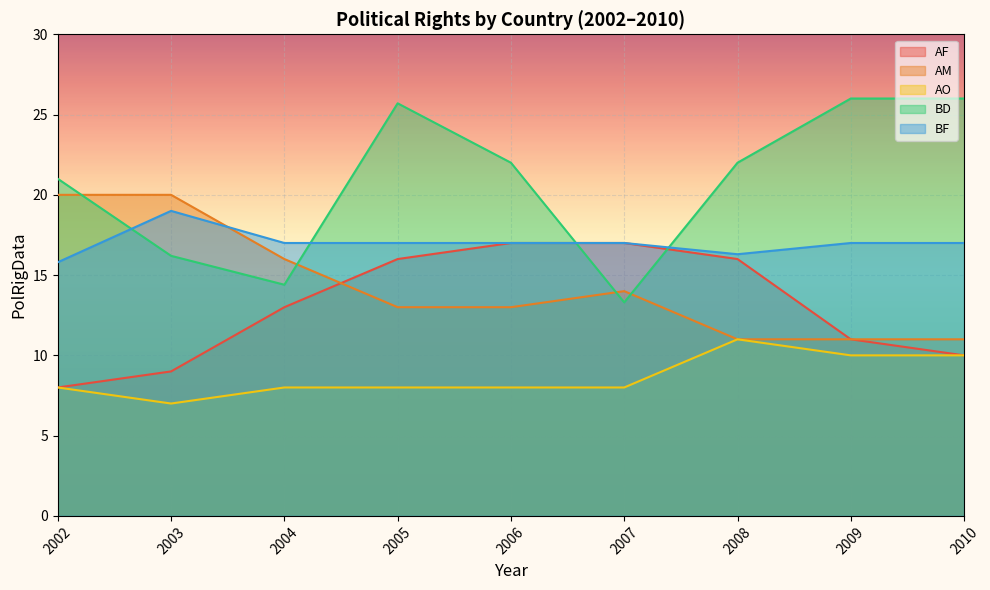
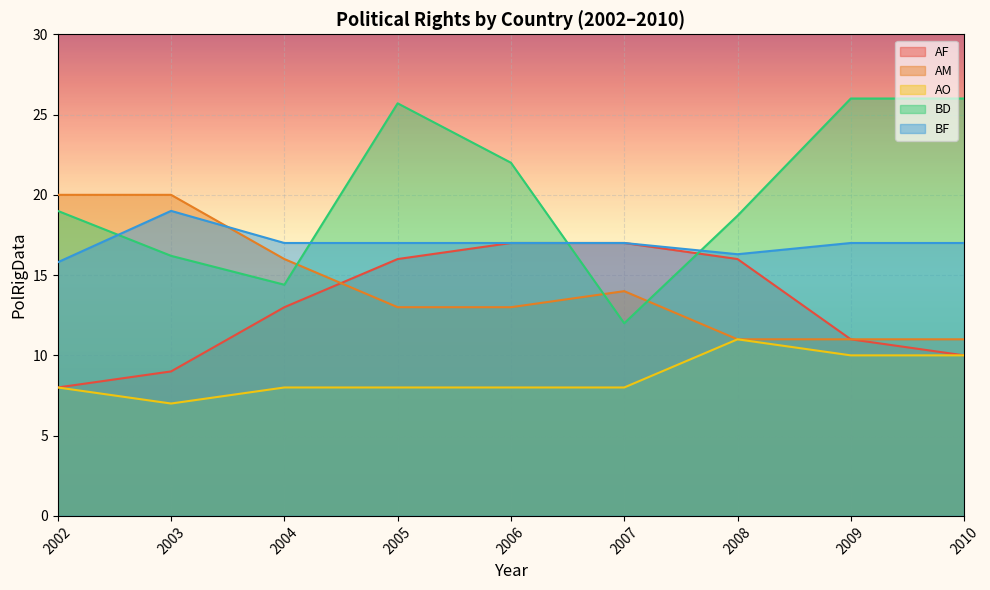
  {
    "BD": {
-     "2002": 21,
+     "2002": 19,
      "2003": 16.2,
      "2004": 14.4,
      "2005": 25.7,
      "2006": 22.0,
-     "2007": 13.3,
-     "2008": 22.0,
+     "2007": 12.0,
+     "2008": 18.7,
      "2009": 26.0,
      "2010": 26.0
    },
    "BF": {
      "2002": 15.8,
      "2003": 19.0,
      "2004": 17.0,
      "2005": 17.0,
      "2008": 16.3,
      "2009": 17.0,
      "2010": 17.0
    }
  }
